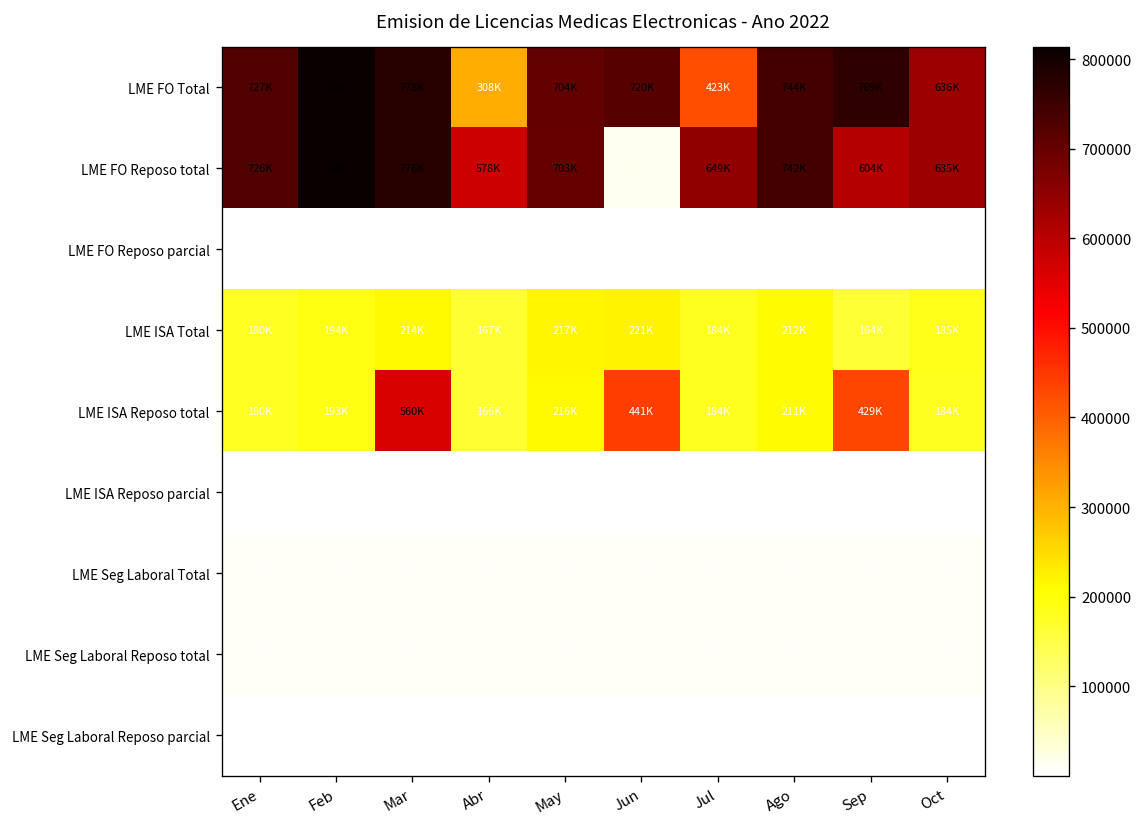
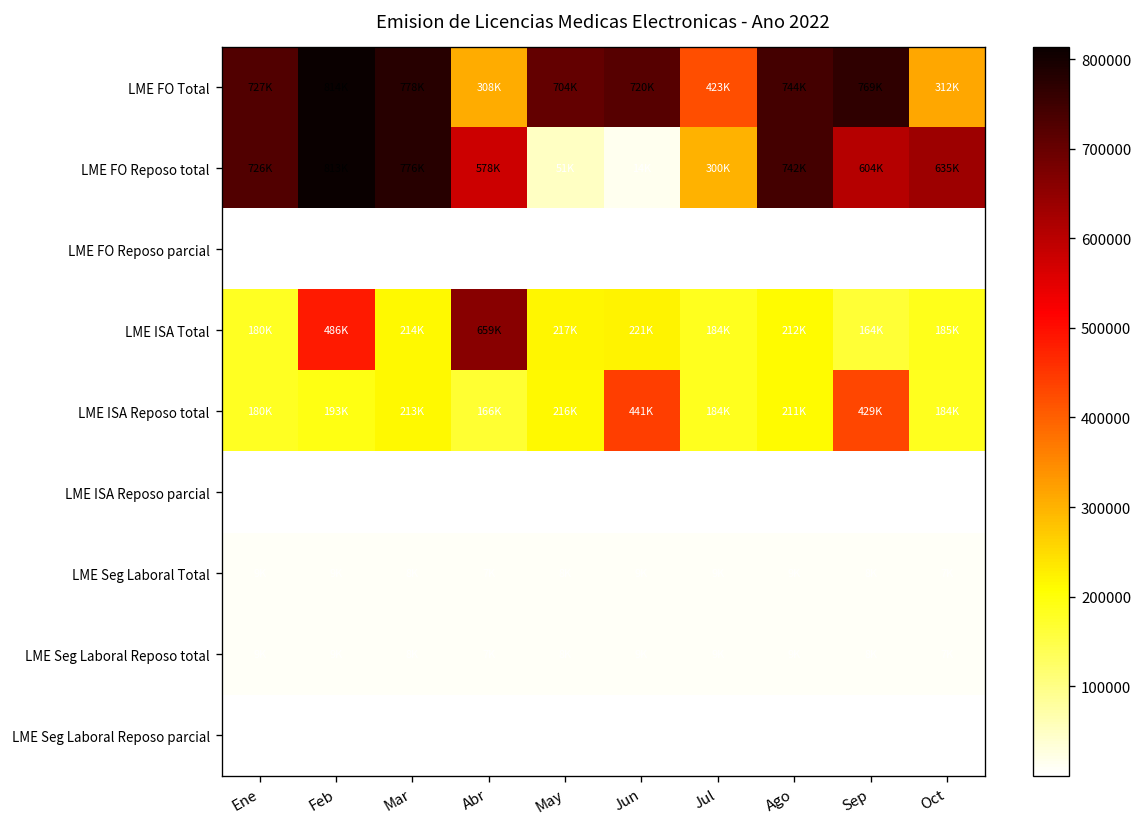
  {
    "LME FO Total": {
      "Ene": "727K",
      "Abr": "308K",
      "May": "704K",
      "Jun": "720K",
      "Jul": "423K",
      "Ago": "744K",
-     "Oct": "636K"
+     "Oct": "312K"
    },
    "LME FO Reposo total": {
      "Ene": "726K",
      "Abr": "578K",
-     "May": "703K",
-     "Jul": "649K",
+     "May": "51K",
+     "Jul": "300K",
      "Ago": "742K",
      "Sep": "604K",
      "Oct": "635K"
    },
    "LME ISA Total": {
      "Ene": "180K",
-     "Feb": "194K",
+     "Feb": "486K",
      "Mar": "214K",
-     "Abr": "167K",
+     "Abr": "659K",
      "May": "217K",
      "Jun": "221K",
      "Jul": "184K",
      "Ago": "212K",
      "Sep": "164K",
      "Oct": "185K"
    },
    "LME ISA Reposo total": {
      "Ene": "180K",
      "Feb": "193K",
-     "Mar": "560K",
+     "Mar": "213K",
      "Abr": "166K",
      "May": "216K",
      "Jun": "441K",
      "Jul": "184K",
      "Ago": "211K",
      "Sep": "429K",
      "Oct": "184K"
    }
  }
